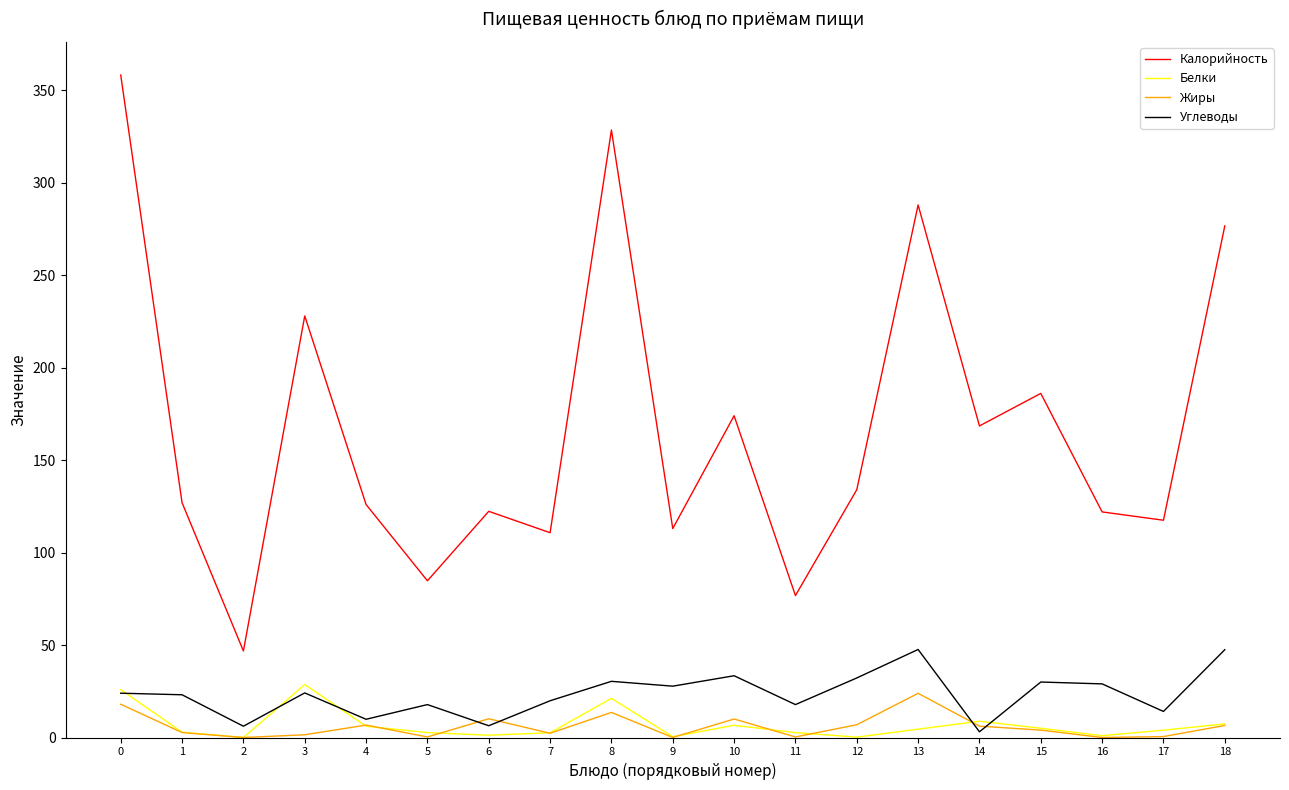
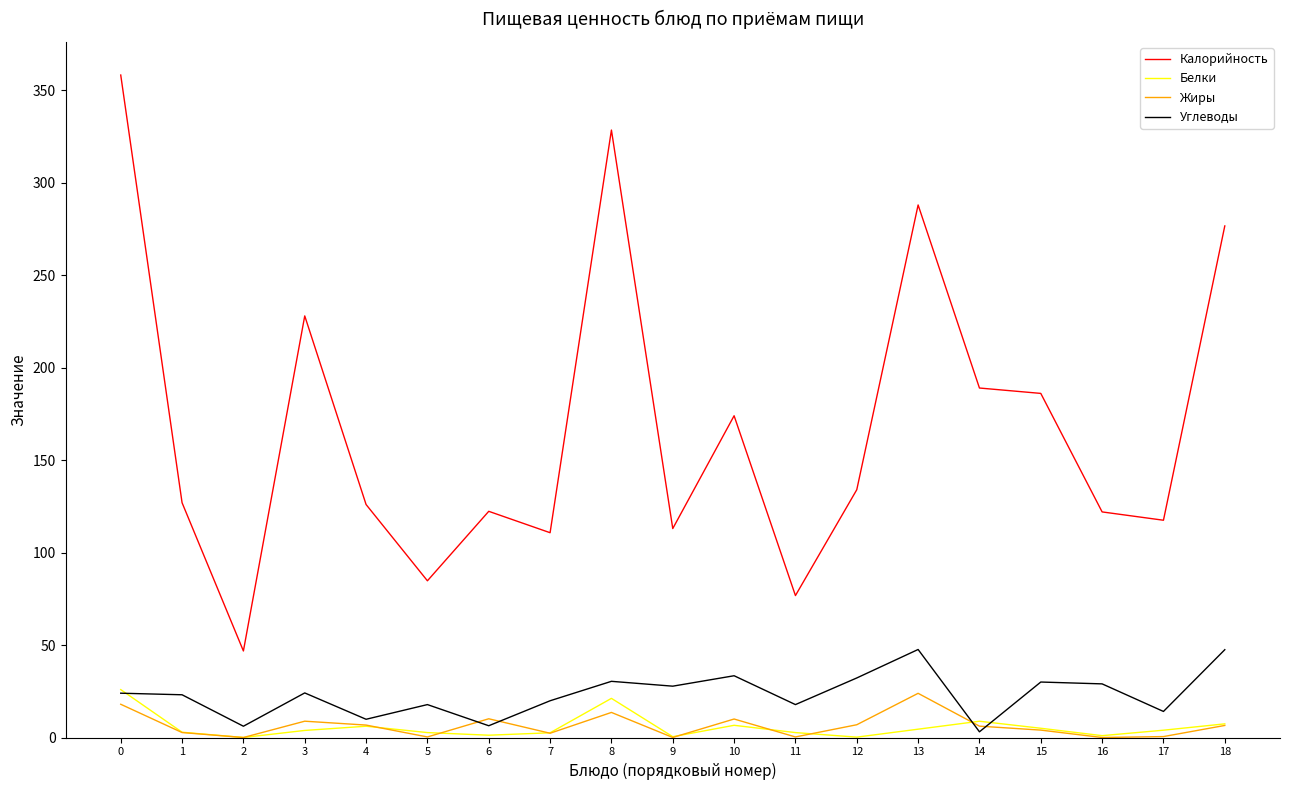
  {
    "Калорийность": {
      "0": 358,
      "1": 127,
      "2": 47,
      "3": 228,
      "4": 126,
      "5": 85,
      "6": 122,
      "7": 111,
      "8": 329,
      "9": 113,
      "10": 174,
      "11": 77,
      "12": 134,
      "13": 288,
-     "14": 169,
+     "14": 189,
      "15": 186,
      "16": 122,
      "17": 118,
      "18": 277
    },
    "Белки": {
      "0": 26,
-     "3": 29,
+     "3": 4,
      "5": 3,
      "6": 1,
      "8": 21,
      "10": 7,
      "11": 3,
      "12": 0,
      "13": 5,
      "14": 9,
      "17": 4
    },
    "Жиры": {
      "0": 18,
-     "3": 1,
+     "3": 9,
      "5": 0,
      "6": 10,
      "8": 14,
      "10": 10,
      "11": 0,
      "12": 7,
      "13": 24,
      "14": 6,
      "17": 1
    },
    "Углеводы": {
      "0": 24,
      "1": 23,
      "2": 6,
      "3": 24,
      "4": 10,
      "5": 18,
      "6": 6,
      "7": 20,
      "8": 30,
      "9": 28,
      "10": 33,
      "11": 18,
      "12": 32,
      "13": 48,
      "14": 3,
      "15": 30,
      "16": 29,
      "17": 14,
      "18": 47
    }
  }
